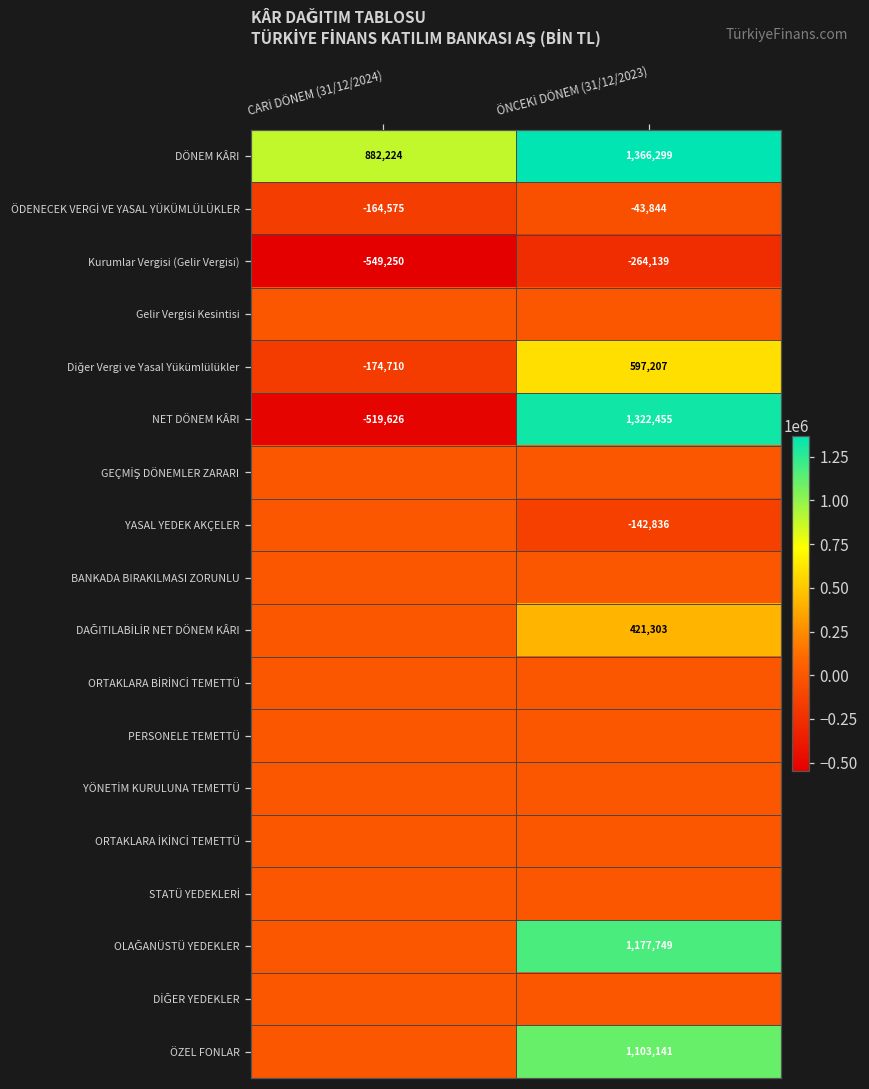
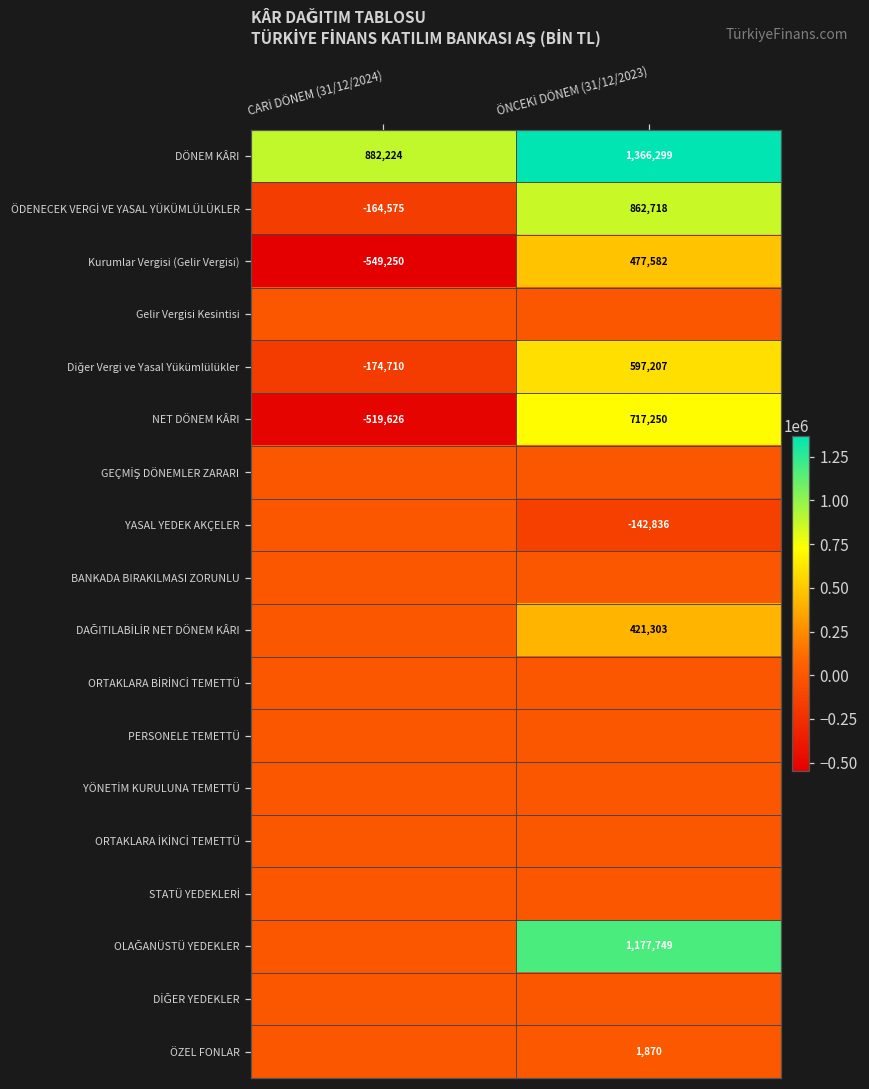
  {
    "DÖNEM KÂRI": {
      "CARİ DÖNEM (31/12/2024)": "882,224",
      "ÖNCEKİ DÖNEM (31/12/2023)": "1,366,299"
    },
    "ÖDENECEK VERGİ VE YASAL YÜKÜMLÜLÜKLER": {
      "CARİ DÖNEM (31/12/2024)": "-164,575",
-     "ÖNCEKİ DÖNEM (31/12/2023)": "-43,844"
+     "ÖNCEKİ DÖNEM (31/12/2023)": "862,718"
    },
    "Kurumlar Vergisi (Gelir Vergisi)": {
      "CARİ DÖNEM (31/12/2024)": "-549,250",
-     "ÖNCEKİ DÖNEM (31/12/2023)": "-264,139"
+     "ÖNCEKİ DÖNEM (31/12/2023)": "477,582"
    },
    "Diğer Vergi ve Yasal Yükümlülükler": {
      "CARİ DÖNEM (31/12/2024)": "-174,710",
      "ÖNCEKİ DÖNEM (31/12/2023)": "597,207"
    },
    "NET DÖNEM KÂRI": {
      "CARİ DÖNEM (31/12/2024)": "-519,626",
-     "ÖNCEKİ DÖNEM (31/12/2023)": "1,322,455"
+     "ÖNCEKİ DÖNEM (31/12/2023)": "717,250"
    },
    "YASAL YEDEK AKÇELER": {
      "ÖNCEKİ DÖNEM (31/12/2023)": "-142,836"
    },
    "DAĞITILABİLİR NET DÖNEM KÂRI": {
      "ÖNCEKİ DÖNEM (31/12/2023)": "421,303"
    },
    "OLAĞANÜSTÜ YEDEKLER": {
      "ÖNCEKİ DÖNEM (31/12/2023)": "1,177,749"
    },
    "ÖZEL FONLAR": {
-     "ÖNCEKİ DÖNEM (31/12/2023)": "1,103,141"
+     "ÖNCEKİ DÖNEM (31/12/2023)": "1,870"
    }
  }
